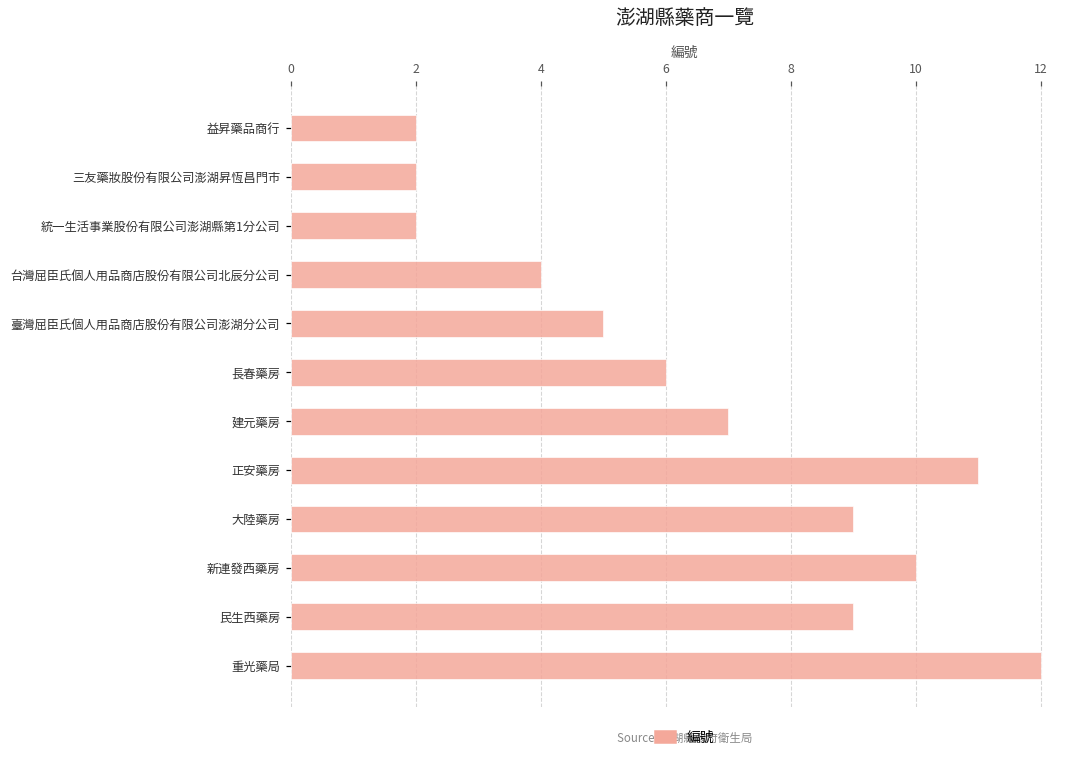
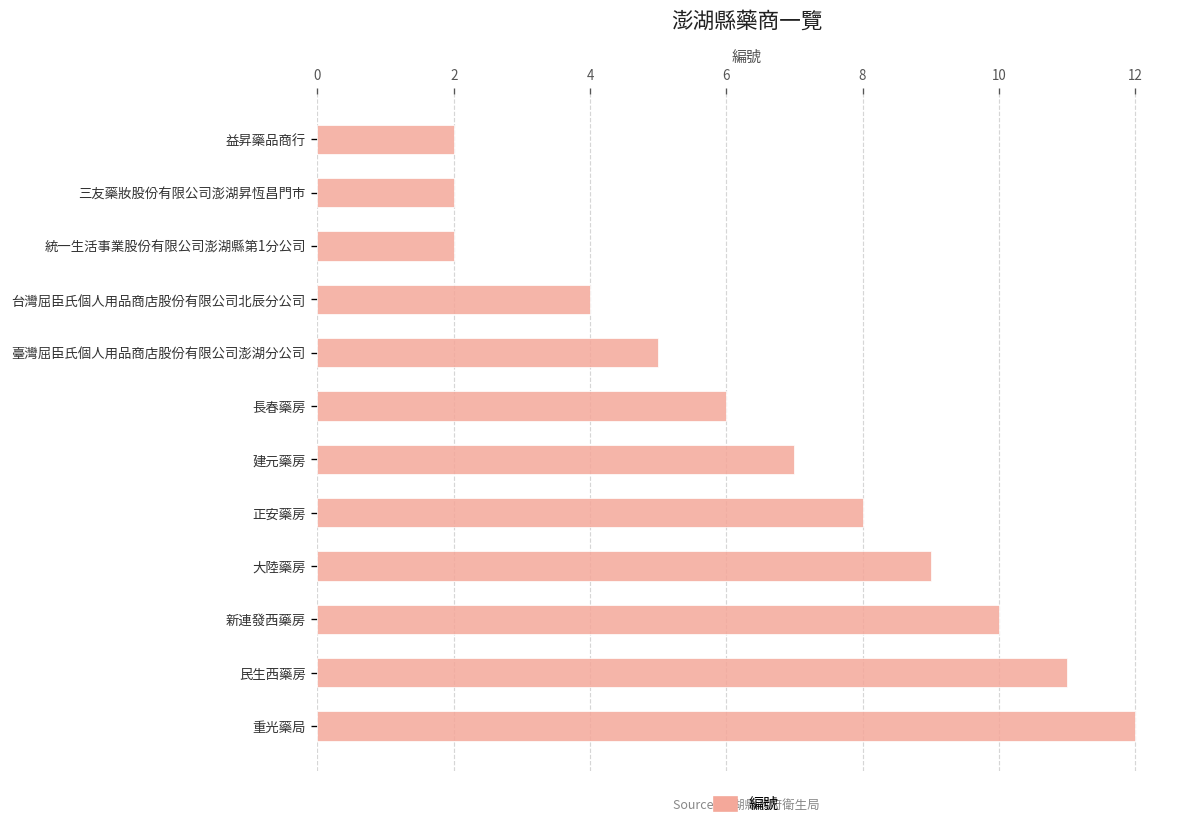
  {
    "益昇藥品商行": 2,
    "三友藥妝股份有限公司澎湖昇恆昌門市": 2,
    "統一生活事業股份有限公司澎湖縣第1分公司": 2,
    "台灣屈臣氏個人用品商店股份有限公司北辰分公司": 4,
    "臺灣屈臣氏個人用品商店股份有限公司澎湖分公司": 5,
    "長春藥房": 6,
    "建元藥房": 7,
-   "正安藥房": 11,
+   "正安藥房": 8,
    "大陸藥房": 9,
    "新連發西藥房": 10,
-   "民生西藥房": 9,
+   "民生西藥房": 11,
    "重光藥局": 12
  }
